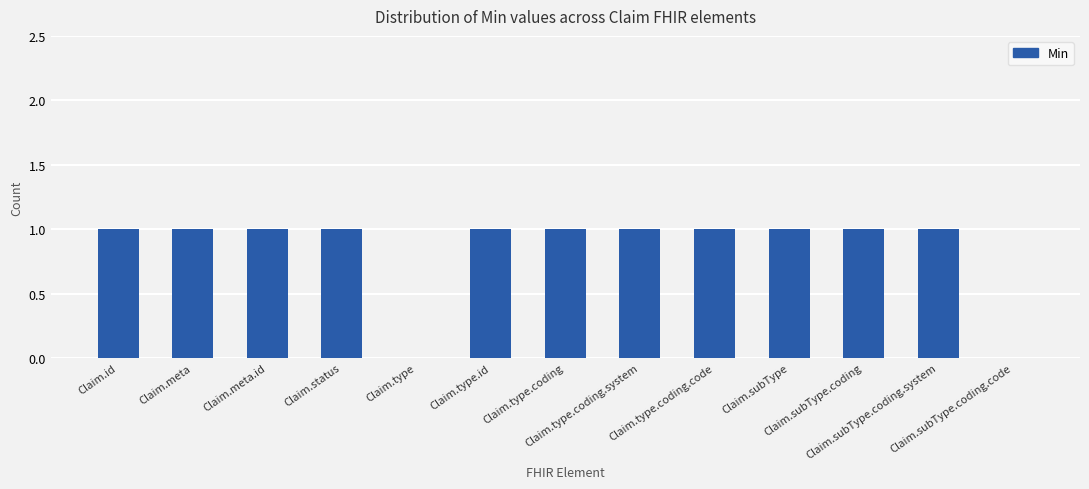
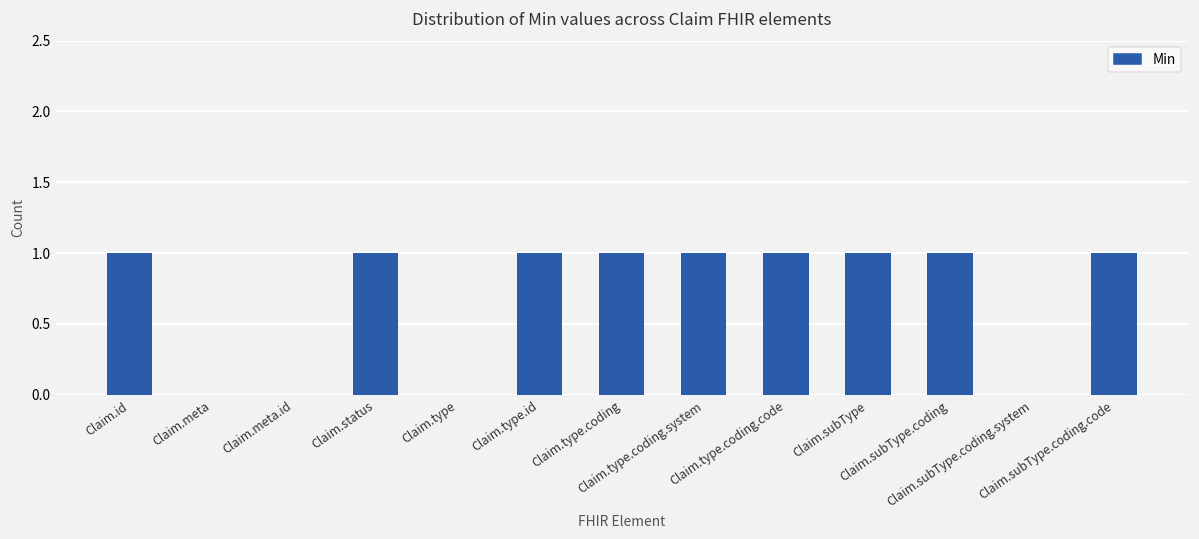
  {
    "Claim.id": 1,
-   "Claim.meta": 1,
-   "Claim.meta.id": 1,
+   "Claim.meta": 0,
+   "Claim.meta.id": 0,
    "Claim.status": 1,
    "Claim.type": 0,
    "Claim.type.id": 1,
    "Claim.type.coding": 1,
    "Claim.type.coding.system": 1,
    "Claim.type.coding.code": 1,
    "Claim.subType": 1,
    "Claim.subType.coding": 1,
-   "Claim.subType.coding.system": 1,
-   "Claim.subType.coding.code": 0
+   "Claim.subType.coding.system": 0,
+   "Claim.subType.coding.code": 1
  }
